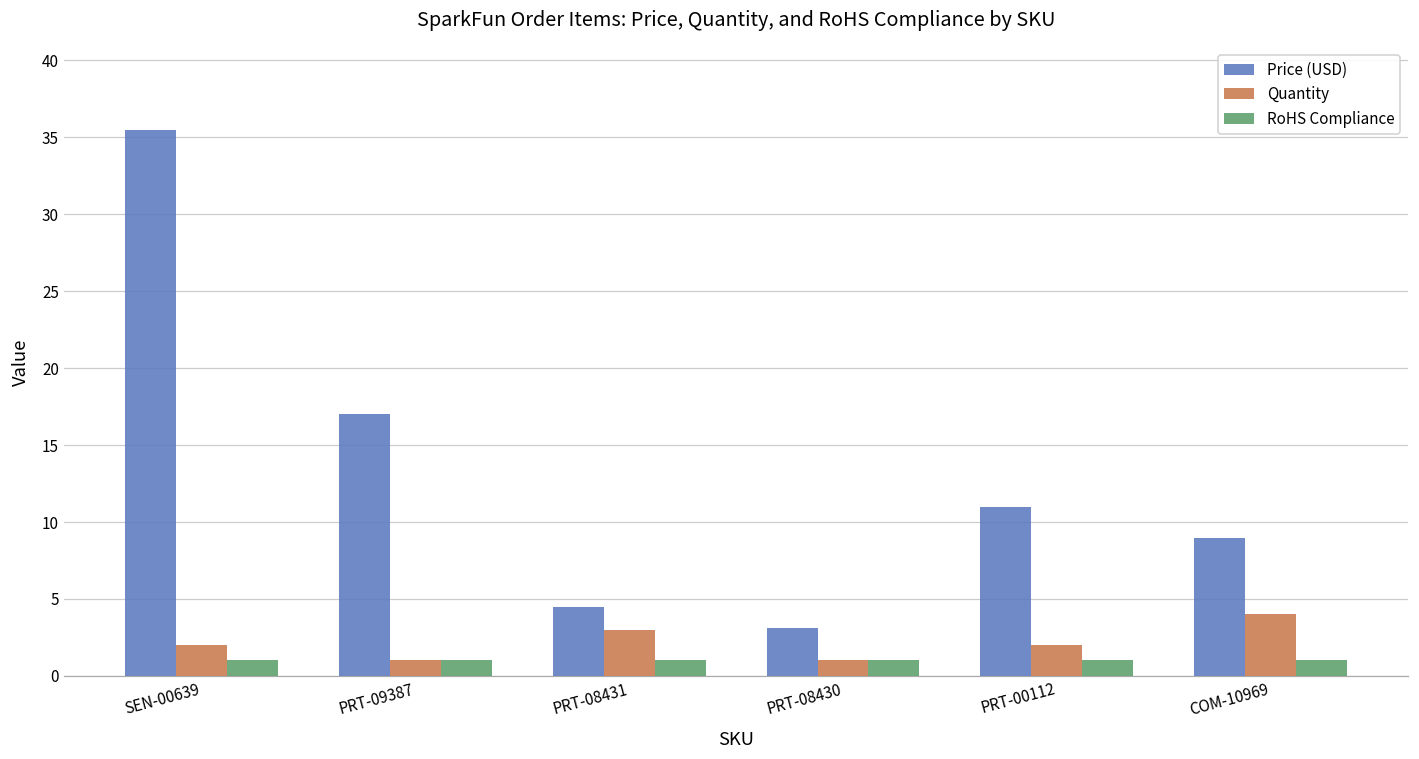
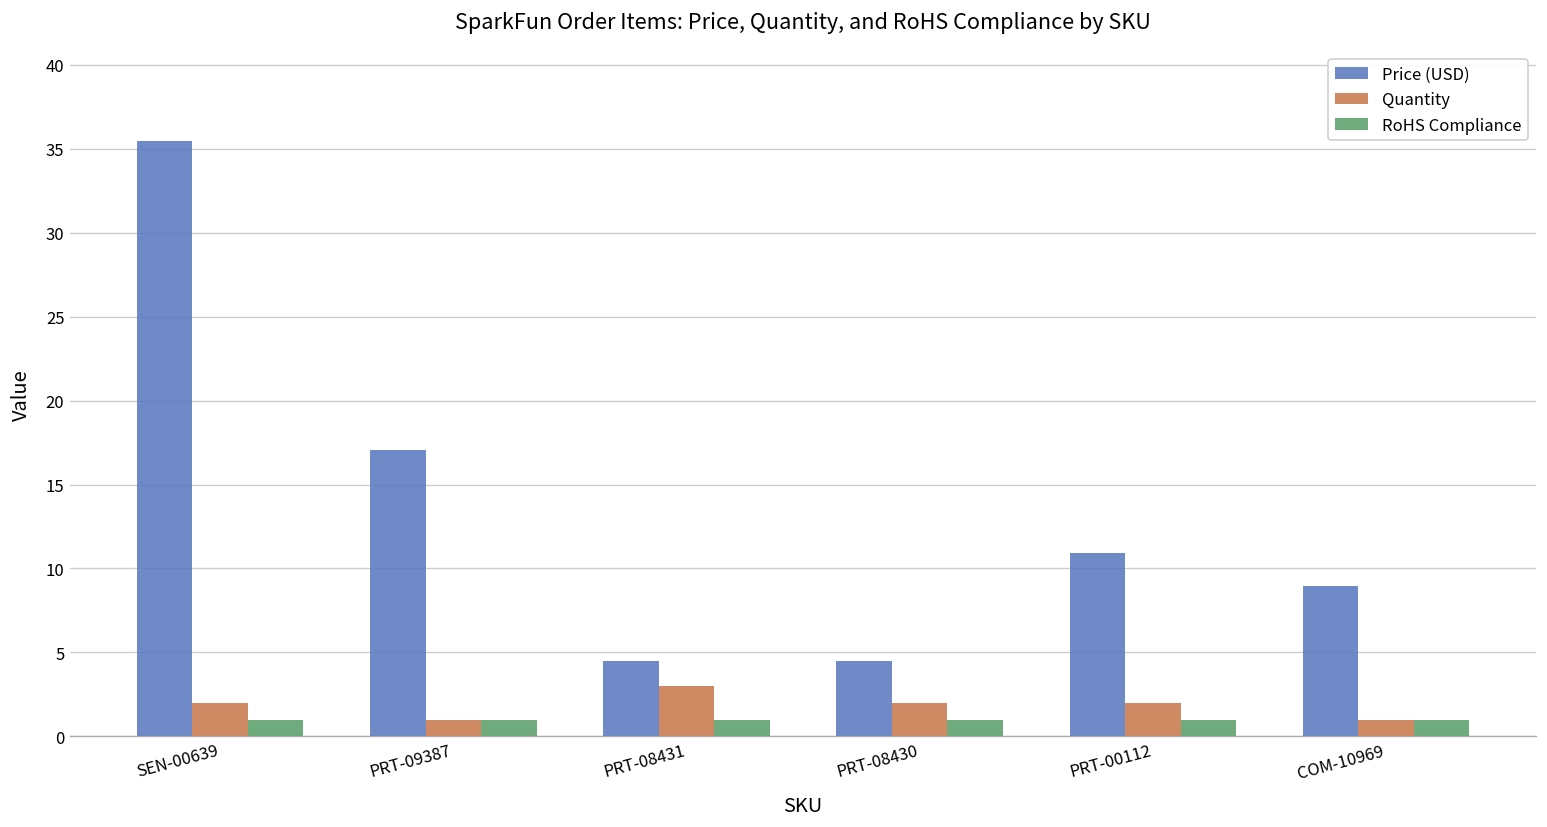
  {
    "Price (USD)": {
      "SEN-00639": 35.5,
      "PRT-09387": 17.0,
      "PRT-08431": 4.5,
-     "PRT-08430": 3.1,
+     "PRT-08430": 4.5,
      "PRT-00112": 11.0,
      "COM-10969": 9.0
    },
    "Quantity": {
      "SEN-00639": 2,
      "PRT-09387": 1,
      "PRT-08431": 3,
-     "PRT-08430": 1,
+     "PRT-08430": 2,
      "PRT-00112": 2,
-     "COM-10969": 4
+     "COM-10969": 1
    },
    "RoHS Compliance": {
      "SEN-00639": 1.0,
      "PRT-09387": 1.0,
      "PRT-08431": 1.0,
      "PRT-08430": 1.0,
      "PRT-00112": 1.0,
      "COM-10969": 1.0
    }
  }
